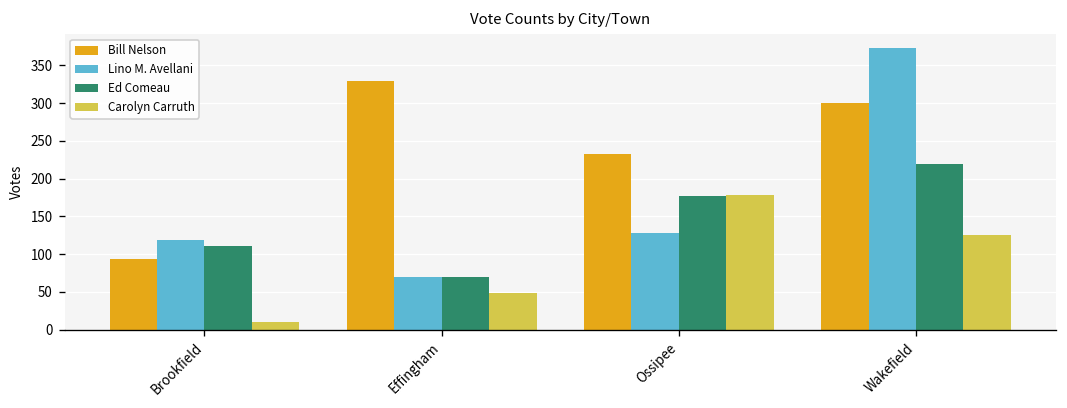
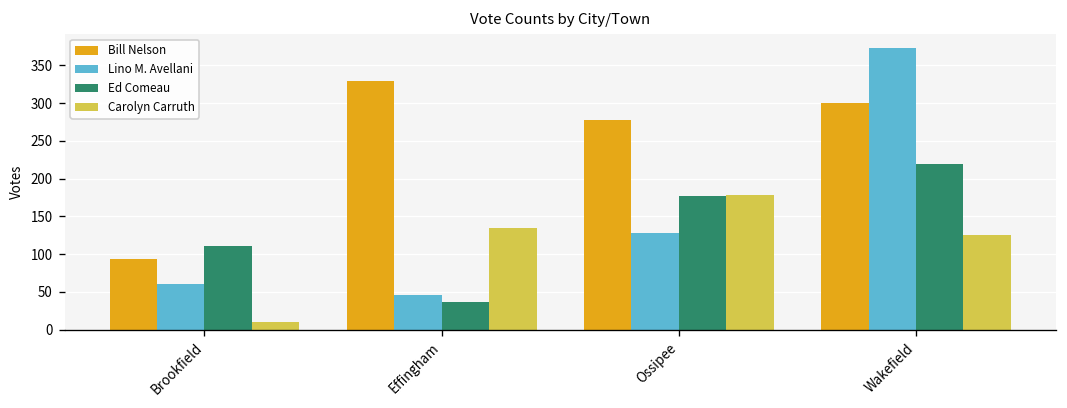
  {
    "Bill Nelson": {
      "Brookfield": 90,
      "Effingham": 330,
-     "Ossipee": 230,
+     "Ossipee": 280,
      "Wakefield": 300
    },
    "Lino M. Avellani": {
-     "Brookfield": 120,
-     "Effingham": 70,
+     "Brookfield": 60,
+     "Effingham": 50,
      "Ossipee": 130,
      "Wakefield": 370
    },
    "Ed Comeau": {
      "Brookfield": 110,
-     "Effingham": 70,
+     "Effingham": 40,
      "Ossipee": 180,
      "Wakefield": 220
    },
    "Carolyn Carruth": {
      "Brookfield": 10,
-     "Effingham": 50,
+     "Effingham": 140,
      "Ossipee": 180,
      "Wakefield": 130
    }
  }
